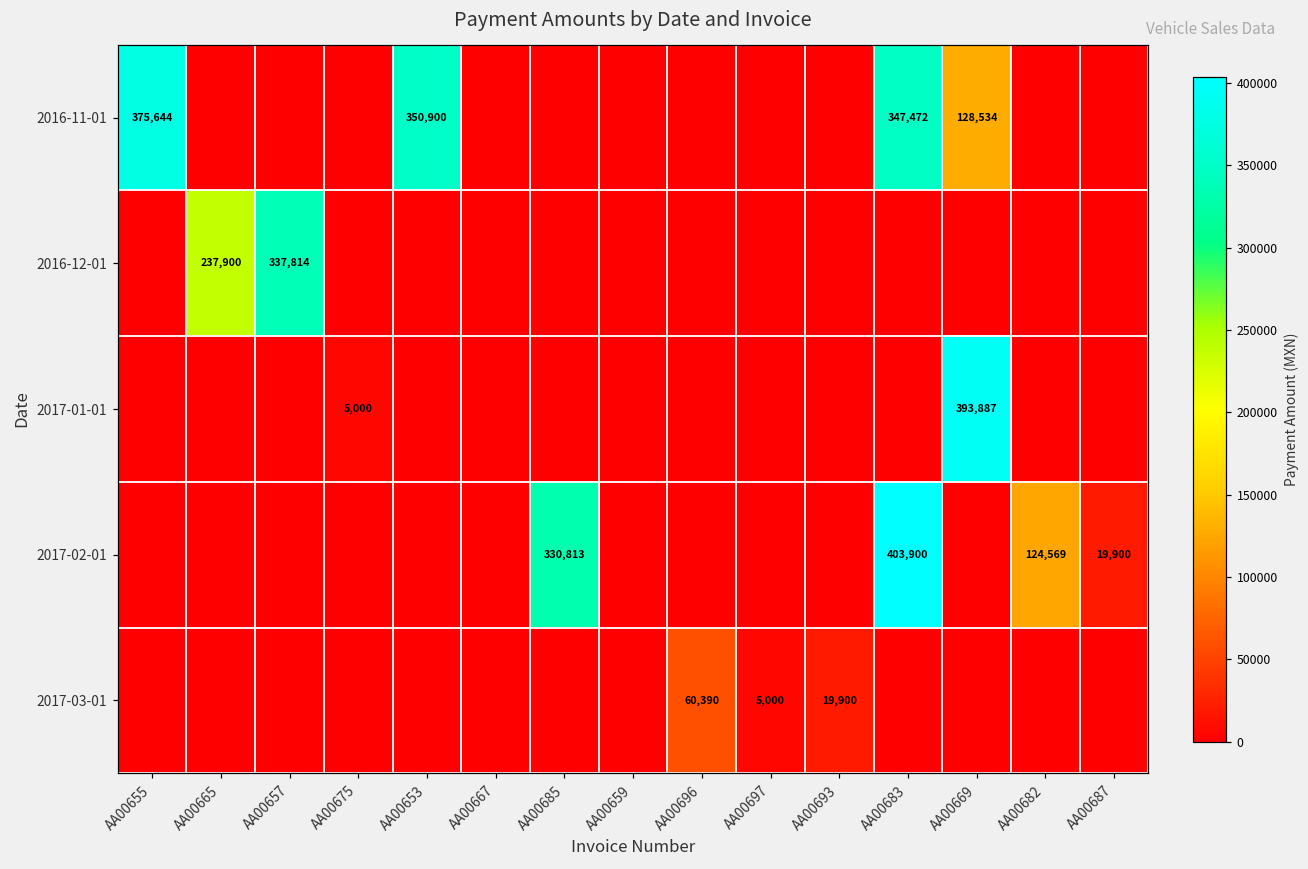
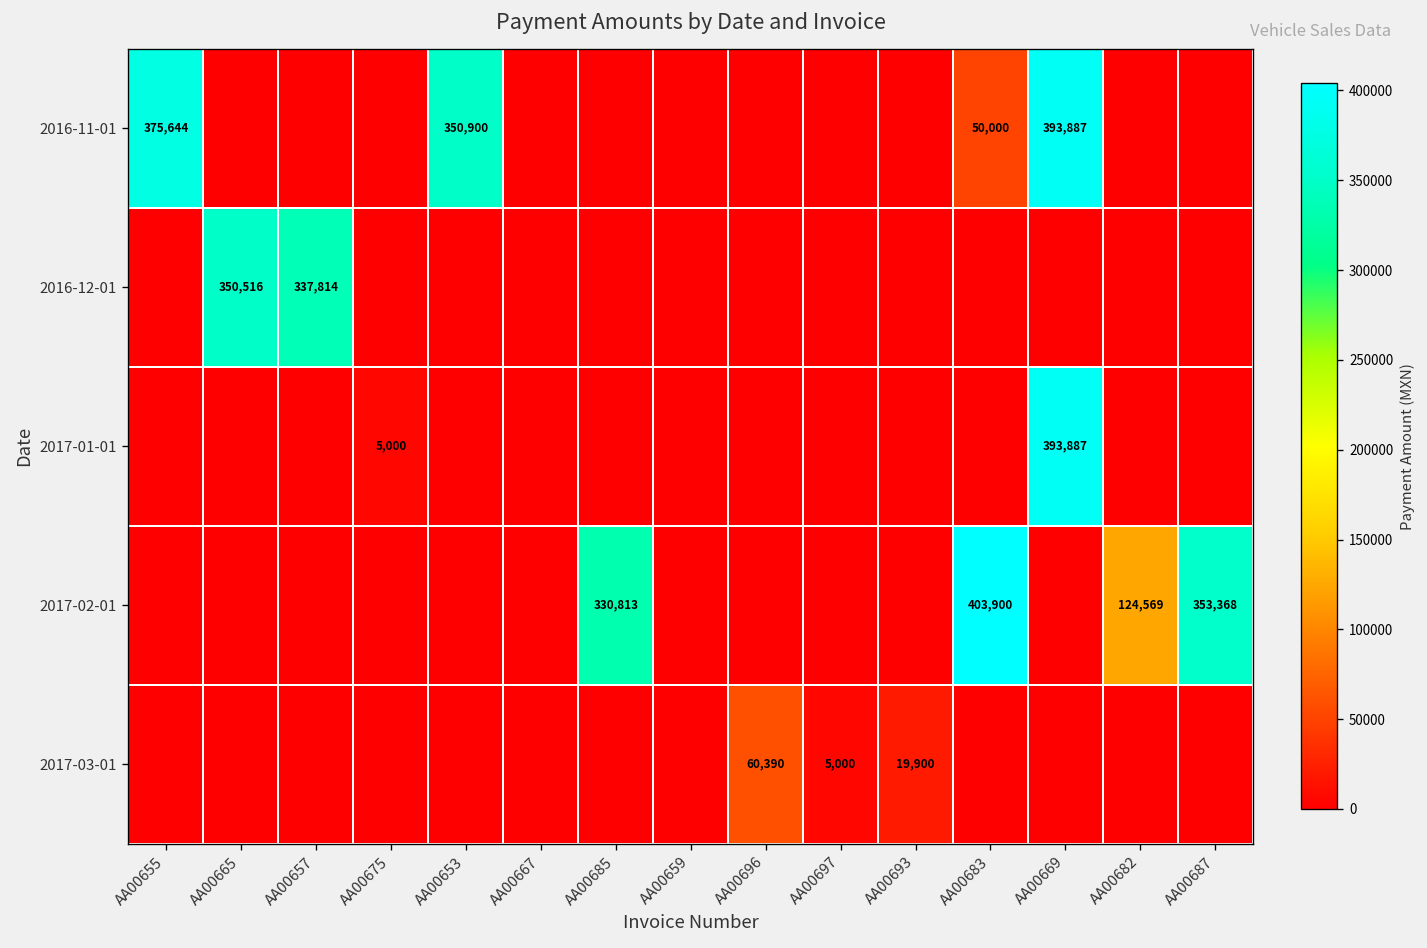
  {
    "2016-11-01": {
      "AA00655": "375,644",
      "AA00653": "350,900",
-     "AA00683": "347,472",
-     "AA00669": "128,534"
+     "AA00683": "50,000",
+     "AA00669": "393,887"
    },
    "2016-12-01": {
-     "AA00665": "237,900",
+     "AA00665": "350,516",
      "AA00657": "337,814"
    },
    "2017-01-01": {
      "AA00675": "5,000",
      "AA00669": "393,887"
    },
    "2017-02-01": {
      "AA00685": "330,813",
      "AA00683": "403,900",
      "AA00682": "124,569",
-     "AA00687": "19,900"
+     "AA00687": "353,368"
    },
    "2017-03-01": {
      "AA00696": "60,390",
      "AA00697": "5,000",
      "AA00693": "19,900"
    }
  }
